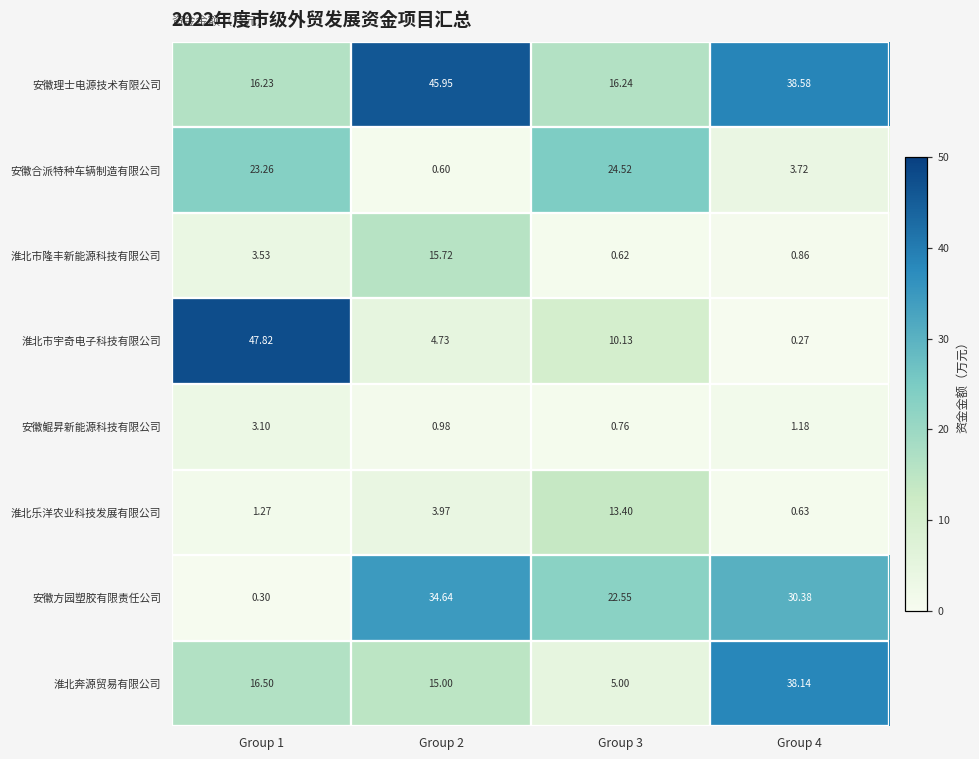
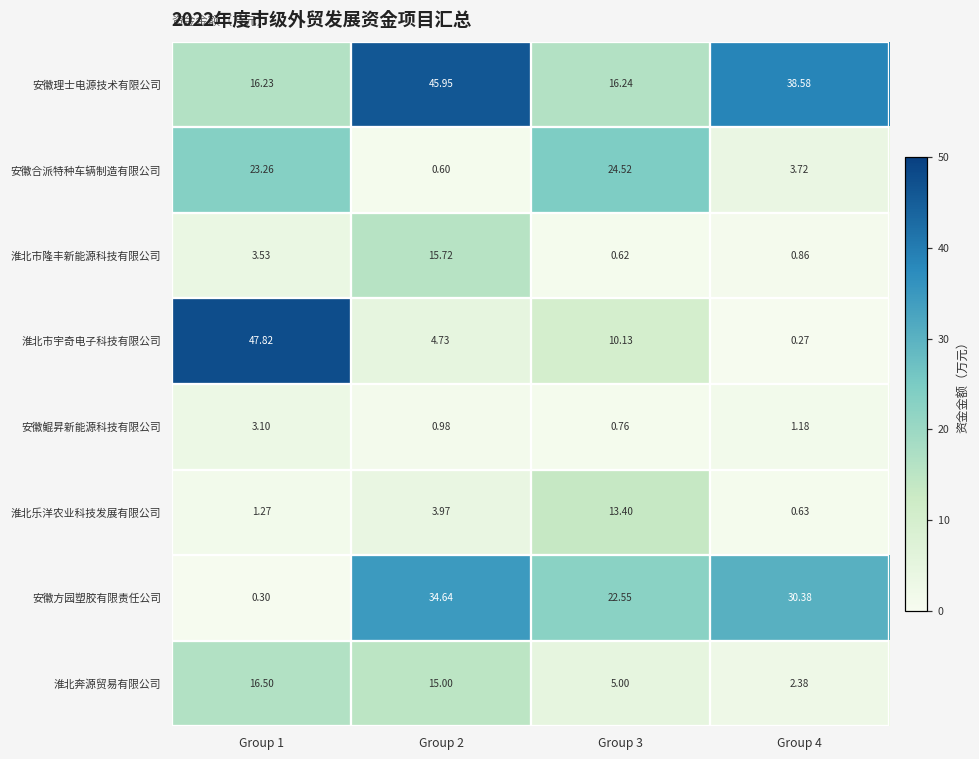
  {
    "安徽理士电源技术有限公司": {
      "Group 1": 16.23,
      "Group 2": 45.95,
      "Group 3": 16.24,
      "Group 4": 38.58
    },
    "安徽合派特种车辆制造有限公司": {
      "Group 1": 23.26,
      "Group 2": 0.60,
      "Group 3": 24.52,
      "Group 4": 3.72
    },
    "淮北市隆丰新能源科技有限公司": {
      "Group 1": 3.53,
      "Group 2": 15.72,
      "Group 3": 0.62,
      "Group 4": 0.86
    },
    "淮北市宇奇电子科技有限公司": {
      "Group 1": 47.82,
      "Group 2": 4.73,
      "Group 3": 10.13,
      "Group 4": 0.27
    },
    "安徽鲲昇新能源科技有限公司": {
      "Group 1": 3.10,
      "Group 2": 0.98,
      "Group 3": 0.76,
      "Group 4": 1.18
    },
    "淮北乐洋农业科技发展有限公司": {
      "Group 1": 1.27,
      "Group 2": 3.97,
      "Group 3": 13.40,
      "Group 4": 0.63
    },
    "安徽方园塑胶有限责任公司": {
      "Group 1": 0.30,
      "Group 2": 34.64,
      "Group 3": 22.55,
      "Group 4": 30.38
    },
    "淮北奔源贸易有限公司": {
      "Group 1": 16.50,
      "Group 2": 15.00,
      "Group 3": 5.00,
-     "Group 4": 38.14
+     "Group 4": 2.38
    }
  }
